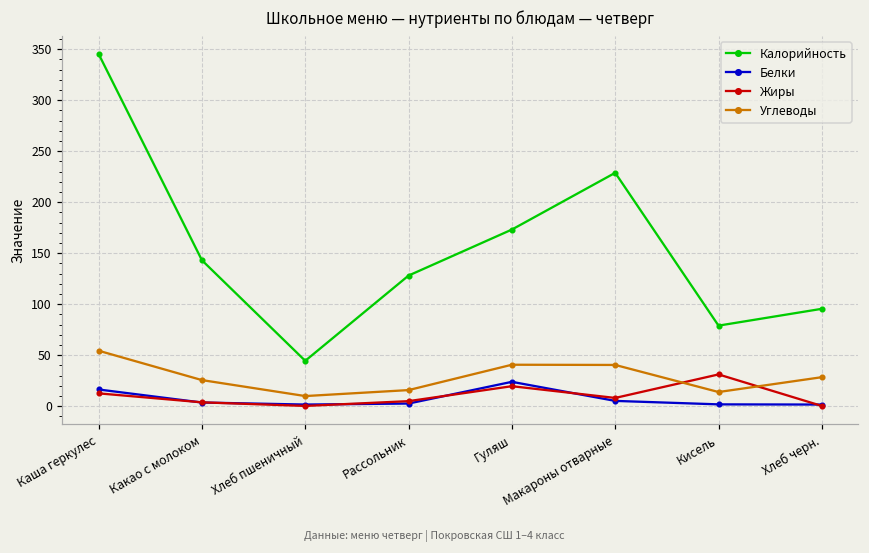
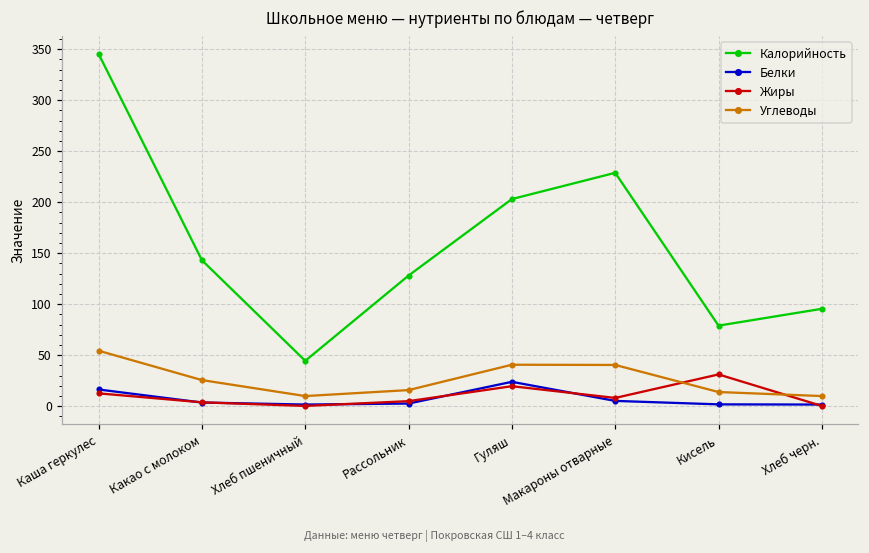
  {
    "Калорийность": {
      "Каша геркулес": 350,
      "Какао с молоком": 140,
      "Хлеб пшеничный": 40,
      "Рассольник": 130,
-     "Гуляш": 170,
+     "Гуляш": 200,
      "Макароны отварные": 230,
      "Кисель": 80,
      "Хлеб черн.": 100
    },
    "Белки": {
      "Каша геркулес": 20,
      "Гуляш": 20,
      "Макароны отварные": 10,
      "Кисель": 0
    },
    "Жиры": {
      "Каша геркулес": 10,
      "Гуляш": 20,
      "Макароны отварные": 10,
      "Кисель": 30
    },
    "Углеводы": {
      "Каша геркулес": 50,
      "Какао с молоком": 30,
      "Хлеб пшеничный": 10,
      "Рассольник": 20,
      "Гуляш": 40,
      "Макароны отварные": 40,
      "Кисель": 10,
-     "Хлеб черн.": 30
+     "Хлеб черн.": 10
    }
  }
